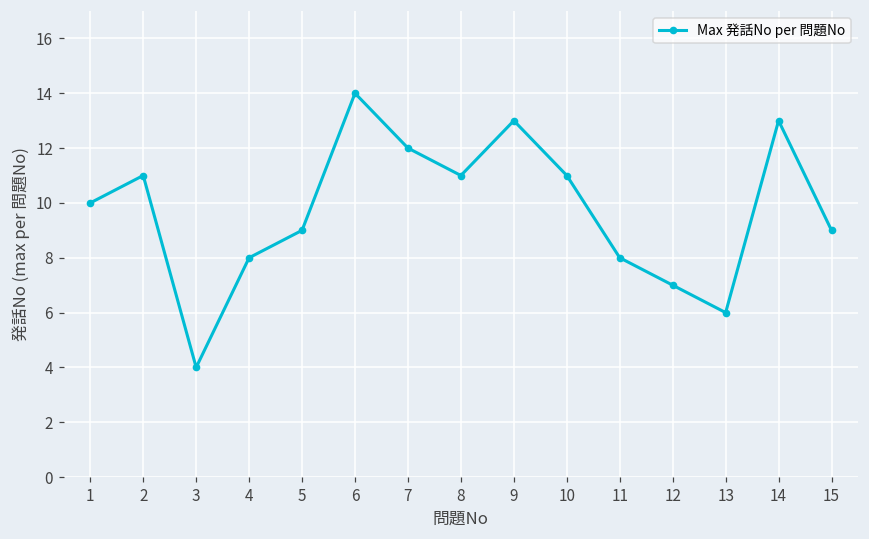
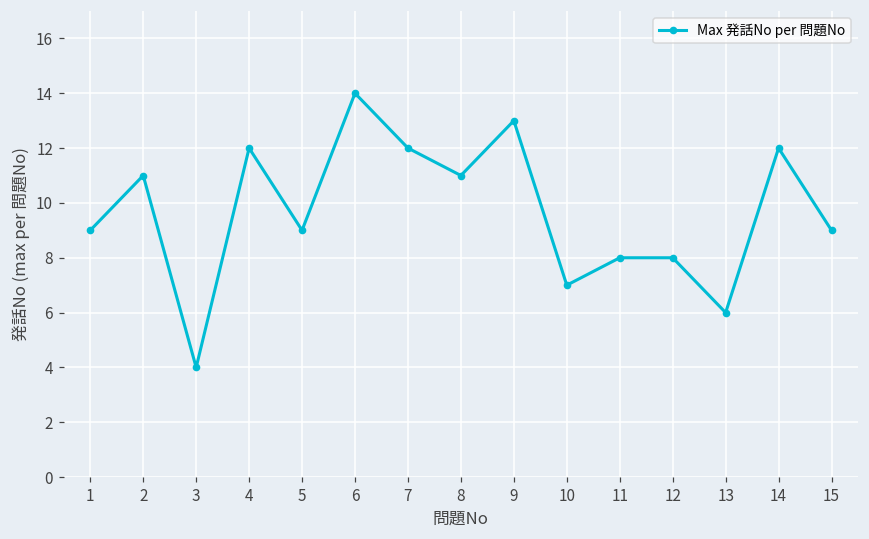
  {
-   "1": 10,
+   "1": 9,
    "2": 11,
    "3": 4,
-   "4": 8,
+   "4": 12,
    "5": 9,
    "6": 14,
    "7": 12,
    "8": 11,
    "9": 13,
-   "10": 11,
+   "10": 7,
    "11": 8,
-   "12": 7,
+   "12": 8,
    "13": 6,
-   "14": 13,
+   "14": 12,
    "15": 9
  }
